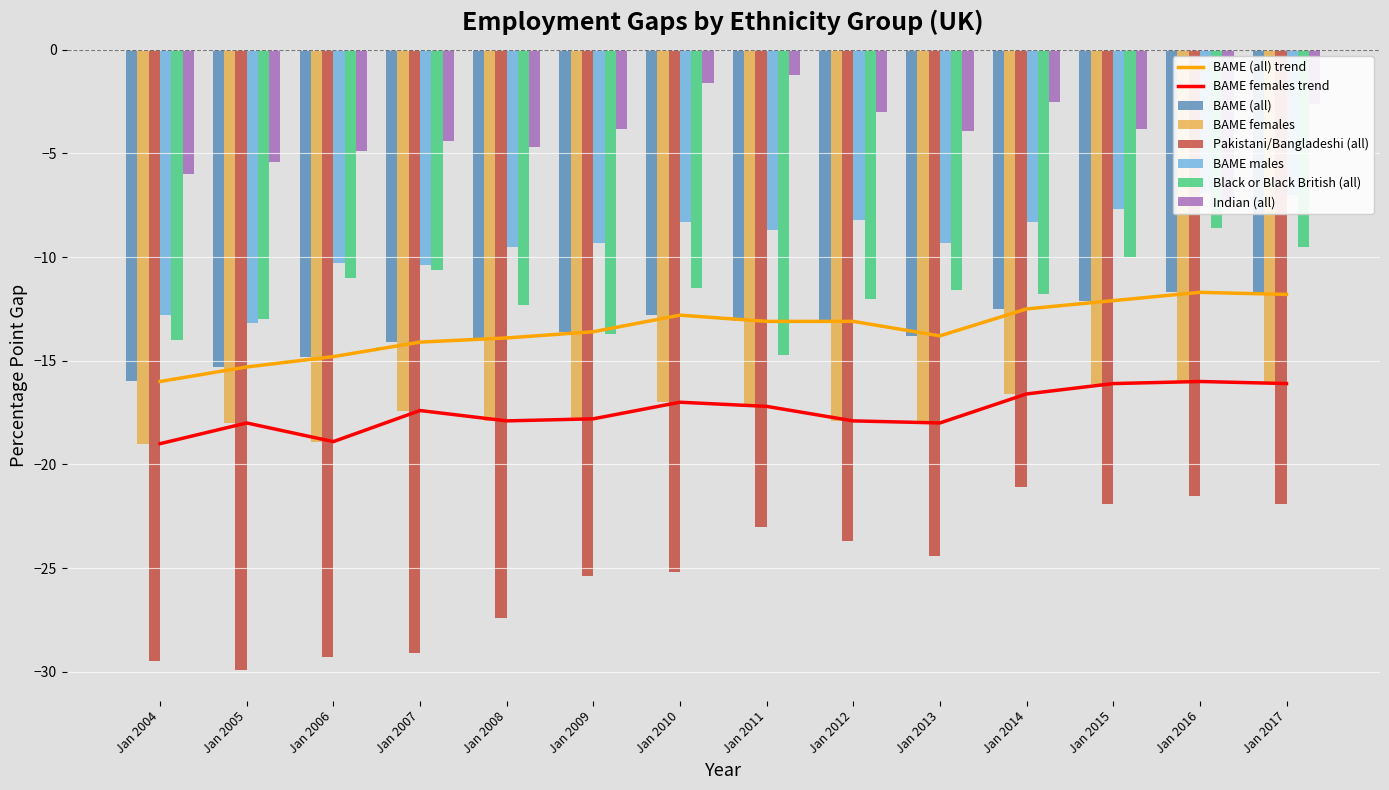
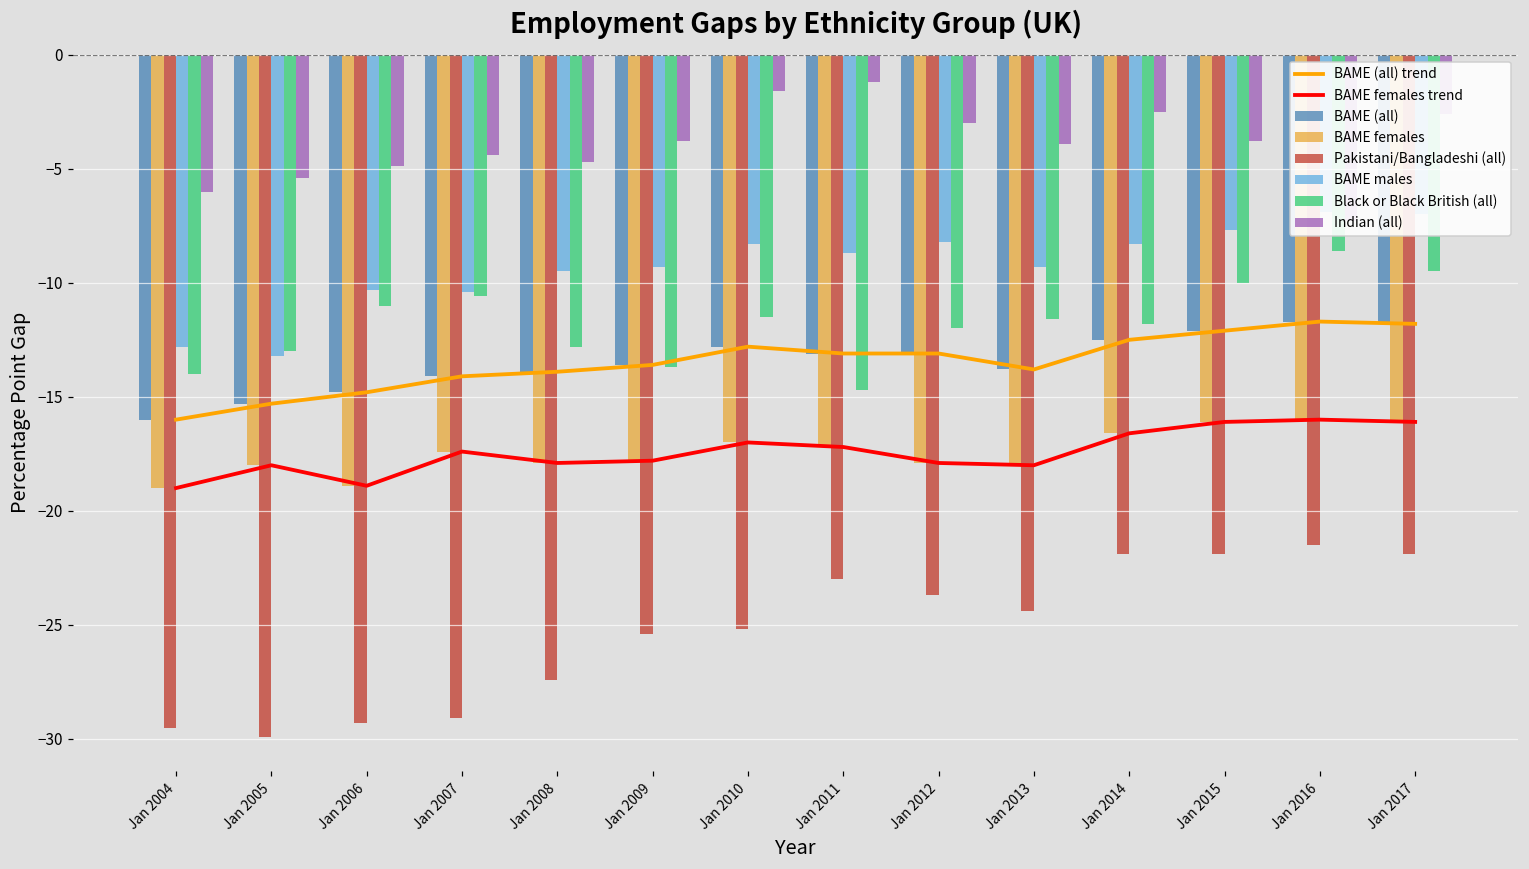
  {
    "BAME (all)": {
      "Jan 2004": -16.0,
      "Jan 2005": -15.3,
      "Jan 2006": -14.8,
      "Jan 2007": -14.1,
      "Jan 2008": -13.9,
      "Jan 2009": -13.6,
      "Jan 2010": -12.8,
      "Jan 2011": -13.1,
      "Jan 2012": -13.1,
      "Jan 2013": -13.8,
      "Jan 2014": -12.5,
      "Jan 2015": -12.1,
      "Jan 2016": -11.7,
      "Jan 2017": -11.8
    },
    "BAME (all) trend": {
      "Jan 2004": -16.0,
      "Jan 2005": -15.3,
      "Jan 2006": -14.8,
      "Jan 2007": -14.1,
      "Jan 2008": -13.9,
      "Jan 2009": -13.6,
      "Jan 2010": -12.8,
      "Jan 2011": -13.1,
      "Jan 2012": -13.1,
      "Jan 2013": -13.8,
      "Jan 2014": -12.5,
      "Jan 2015": -12.1,
      "Jan 2016": -11.7,
      "Jan 2017": -11.8
    },
    "BAME females": {
      "Jan 2004": -19.0,
      "Jan 2005": -18.0,
      "Jan 2006": -18.9,
      "Jan 2007": -17.4,
      "Jan 2008": -17.9,
      "Jan 2009": -17.8,
      "Jan 2010": -17.0,
      "Jan 2011": -17.2,
      "Jan 2012": -17.9,
      "Jan 2013": -18.0,
      "Jan 2014": -16.6,
      "Jan 2015": -16.1,
      "Jan 2016": -16.0,
      "Jan 2017": -16.1
    },
    "BAME females trend": {
      "Jan 2004": -19.0,
      "Jan 2005": -18.0,
      "Jan 2006": -18.9,
      "Jan 2007": -17.4,
      "Jan 2008": -17.9,
      "Jan 2009": -17.8,
      "Jan 2010": -17.0,
      "Jan 2011": -17.2,
      "Jan 2012": -17.9,
      "Jan 2013": -18.0,
      "Jan 2014": -16.6,
      "Jan 2015": -16.1,
      "Jan 2016": -16.0,
      "Jan 2017": -16.1
    },
    "Pakistani/Bangladeshi (all)": {
      "Jan 2004": -29.5,
      "Jan 2005": -29.9,
      "Jan 2006": -29.3,
      "Jan 2007": -29.1,
      "Jan 2008": -27.4,
      "Jan 2009": -25.4,
      "Jan 2010": -25.2,
      "Jan 2011": -23.0,
      "Jan 2012": -23.7,
      "Jan 2013": -24.4,
-     "Jan 2014": -21.1,
+     "Jan 2014": -21.9,
      "Jan 2015": -21.9,
      "Jan 2016": -21.5,
      "Jan 2017": -21.9
    },
    "BAME males": {
      "Jan 2004": -12.8,
      "Jan 2005": -13.2,
      "Jan 2006": -10.3,
      "Jan 2007": -10.4,
      "Jan 2008": -9.5,
      "Jan 2009": -9.3,
      "Jan 2010": -8.3,
      "Jan 2011": -8.7,
      "Jan 2012": -8.2,
      "Jan 2013": -9.3,
      "Jan 2014": -8.3,
      "Jan 2015": -7.7
    },
    "Black or Black British (all)": {
      "Jan 2004": -14.0,
      "Jan 2005": -13.0,
      "Jan 2006": -11.0,
      "Jan 2007": -10.6,
-     "Jan 2008": -12.3,
+     "Jan 2008": -12.8,
      "Jan 2009": -13.7,
      "Jan 2010": -11.5,
      "Jan 2011": -14.7,
      "Jan 2012": -12.0,
      "Jan 2013": -11.6,
      "Jan 2014": -11.8,
      "Jan 2015": -10.0,
      "Jan 2016": -8.6,
      "Jan 2017": -9.5
    },
    "Indian (all)": {
      "Jan 2004": -6.0,
      "Jan 2005": -5.4,
      "Jan 2006": -4.9,
      "Jan 2007": -4.4,
      "Jan 2008": -4.7,
      "Jan 2009": -3.8,
      "Jan 2010": -1.6,
      "Jan 2011": -1.2,
      "Jan 2012": -3.0,
      "Jan 2013": -3.9,
      "Jan 2014": -2.5,
      "Jan 2015": -3.8
    }
  }
